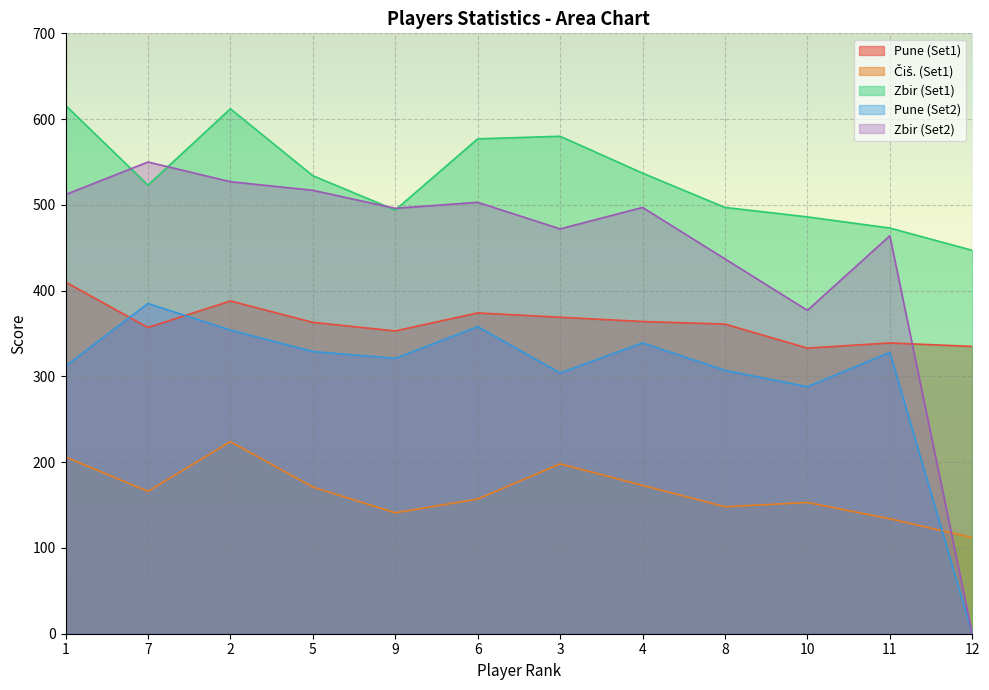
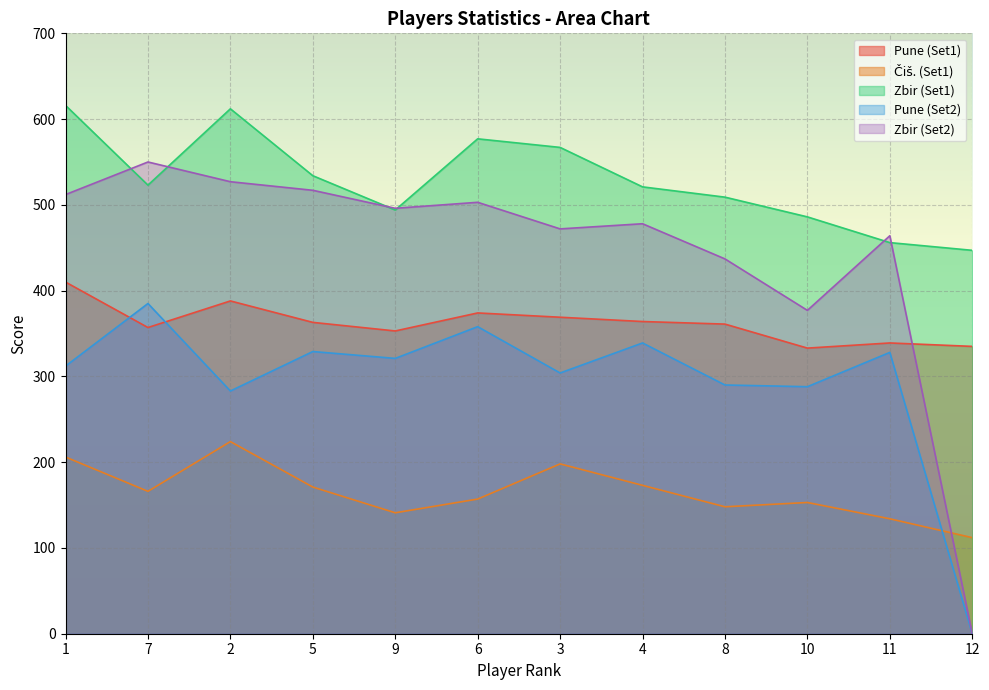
  {
    "Zbir (Set1)": {
      "1": 620,
      "7": 520,
      "2": 610,
      "5": 530,
      "6": 580,
-     "3": 580,
-     "4": 540,
-     "8": 500,
+     "3": 570,
+     "4": 520,
+     "8": 510,
      "10": 490,
-     "11": 470,
+     "11": 460,
      "12": 450
    },
    "Pune (Set2)": {
      "1": 310,
      "7": 390,
-     "2": 350,
+     "2": 280,
      "5": 330,
      "9": 320,
      "6": 360,
      "3": 300,
      "4": 340,
-     "8": 310,
+     "8": 290,
      "10": 290,
      "11": 330
    },
    "Zbir (Set2)": {
      "1": 510,
      "7": 550,
      "2": 530,
      "5": 520,
      "6": 500,
      "3": 470,
-     "4": 500,
+     "4": 480,
      "8": 440,
      "10": 380,
      "11": 460
    }
  }
